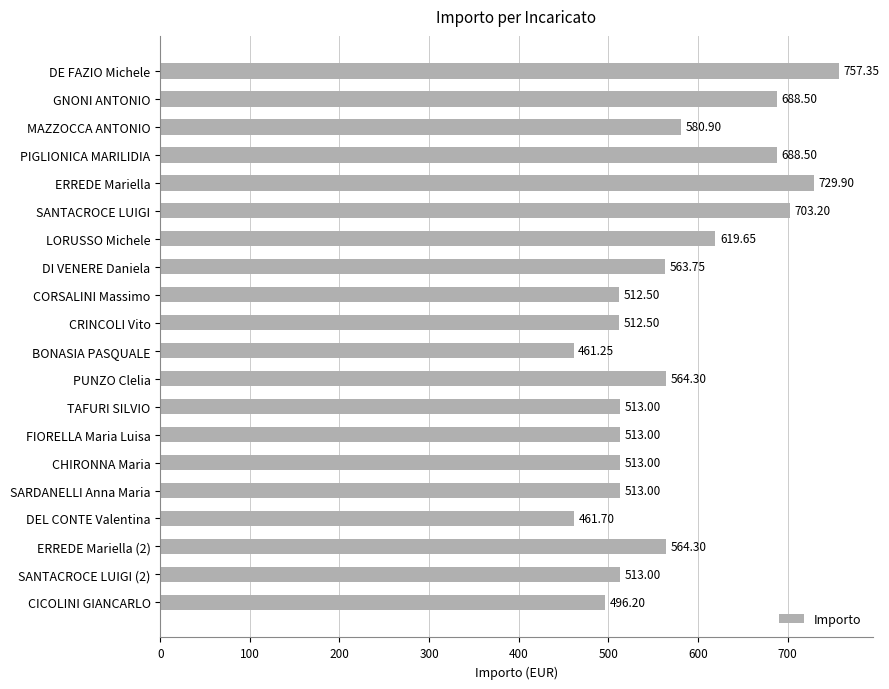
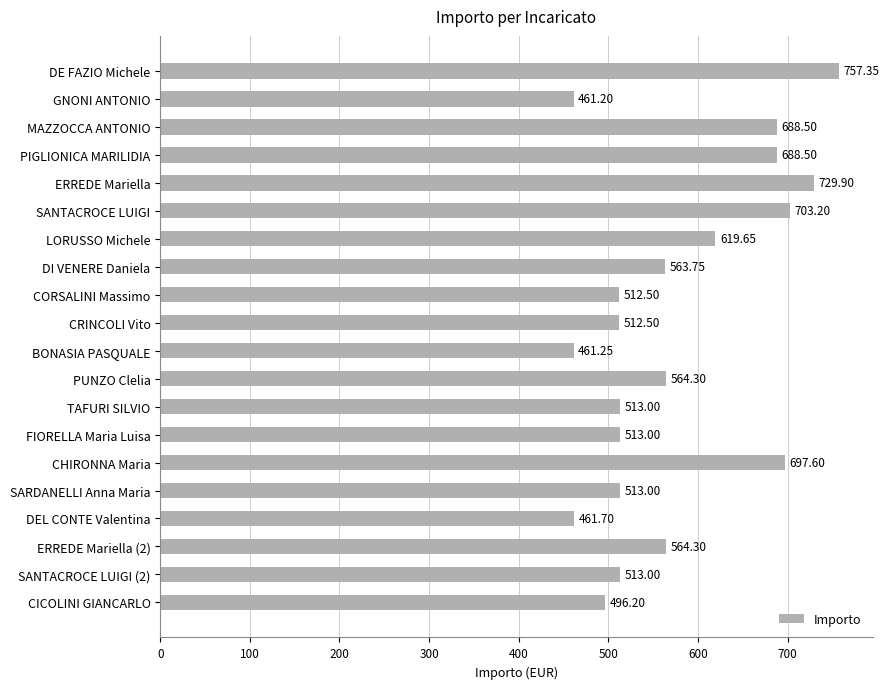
  {
    "DE FAZIO Michele": 757.35,
-   "GNONI ANTONIO": 688.50,
-   "MAZZOCCA ANTONIO": 580.90,
+   "GNONI ANTONIO": 461.20,
+   "MAZZOCCA ANTONIO": 688.50,
    "PIGLIONICA MARILIDIA": 688.50,
    "ERREDE Mariella": 729.90,
    "SANTACROCE LUIGI": 703.20,
    "LORUSSO Michele": 619.65,
    "DI VENERE Daniela": 563.75,
    "CORSALINI Massimo": 512.50,
    "CRINCOLI Vito": 512.50,
    "BONASIA PASQUALE": 461.25,
    "PUNZO Clelia": 564.30,
    "TAFURI SILVIO": 513.00,
    "FIORELLA Maria Luisa": 513.00,
-   "CHIRONNA Maria": 513.00,
+   "CHIRONNA Maria": 697.60,
    "SARDANELLI Anna Maria": 513.00,
    "DEL CONTE Valentina": 461.70,
    "ERREDE Mariella (2)": 564.30,
    "SANTACROCE LUIGI (2)": 513.00,
    "CICOLINI GIANCARLO": 496.20
  }
